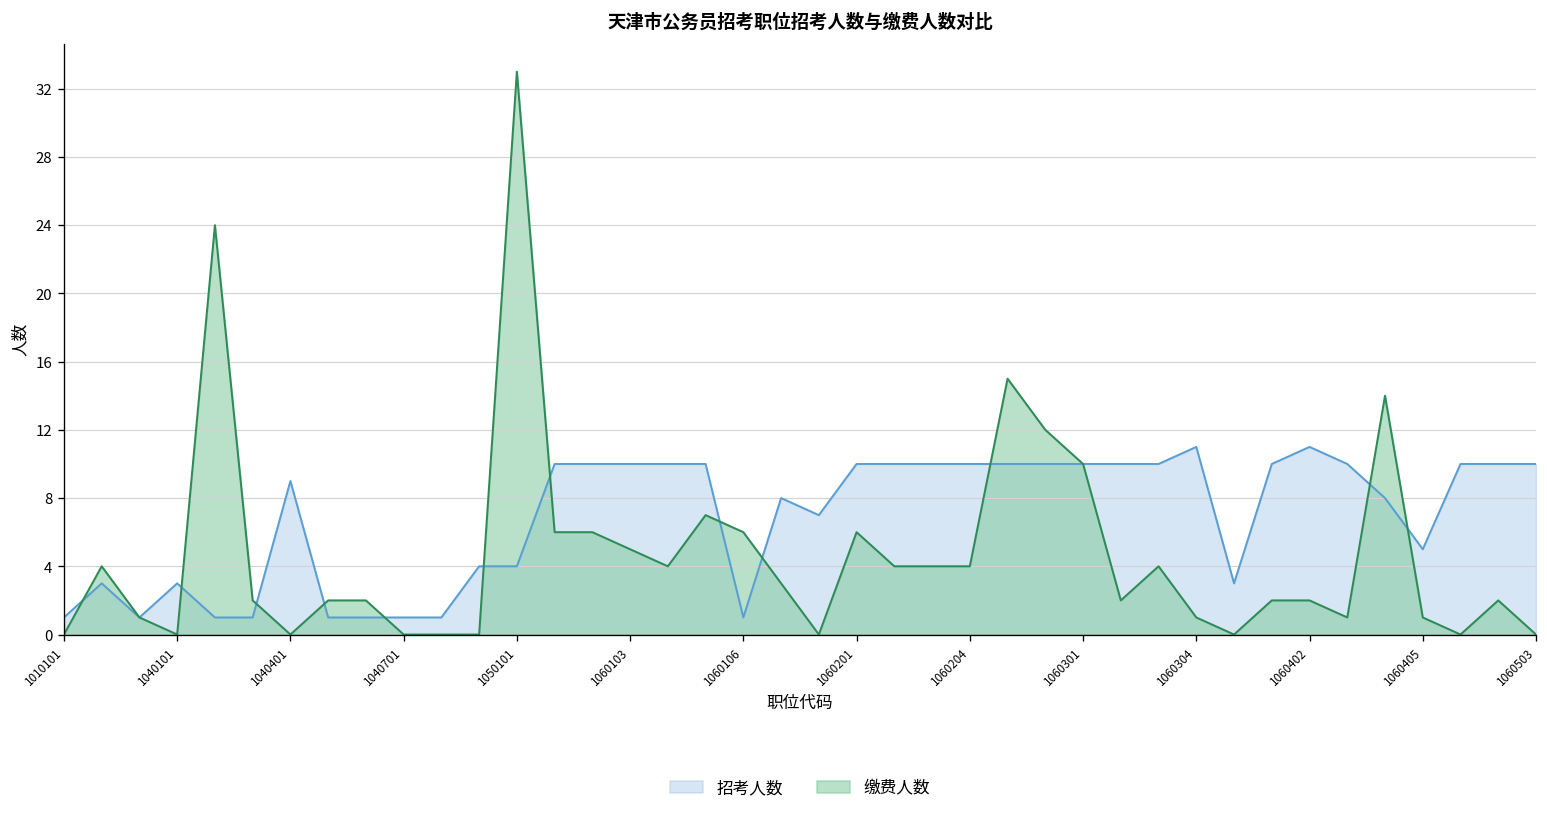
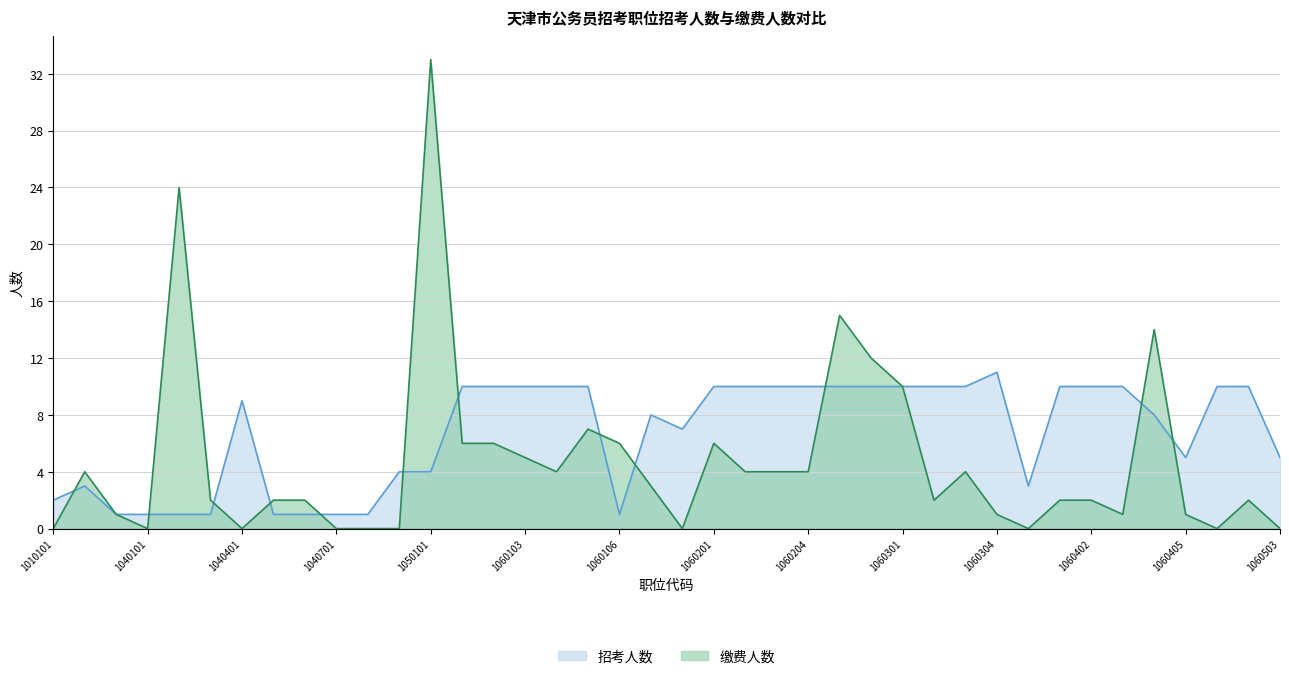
  {
    "招考人数": {
-     "1010101": 1,
-     "1040101": 3,
+     "1010101": 2,
+     "1040101": 1,
      "1040401": 9,
      "1040701": 1,
      "1050101": 4,
      "1060103": 10,
      "1060106": 1,
      "1060201": 10,
      "1060204": 10,
      "1060304": 11,
-     "1060402": 11,
+     "1060402": 10,
      "1060405": 5,
-     "1060503": 10
+     "1060503": 5
    },
    "缴费人数": {
      "1010101": 0,
      "1040101": 0,
      "1040401": 0,
      "1040701": 0,
      "1050101": 33,
      "1060103": 5,
      "1060106": 6,
      "1060201": 6,
      "1060204": 4,
      "1060304": 1,
      "1060402": 2,
      "1060405": 1,
      "1060503": 0
    }
  }
